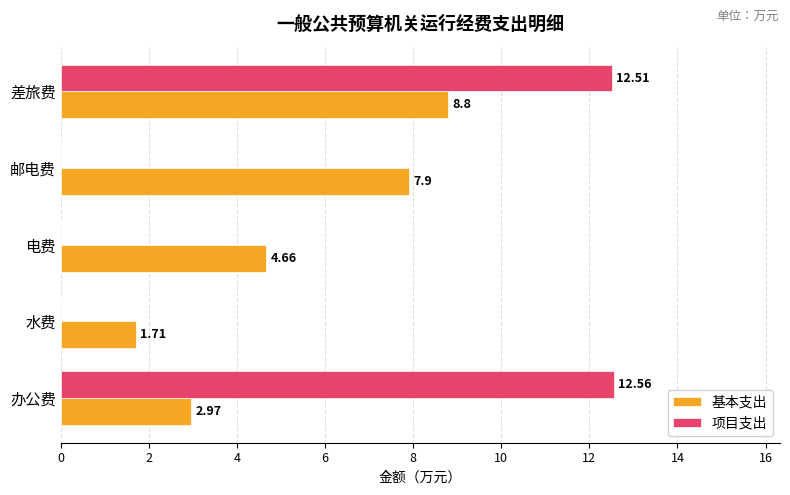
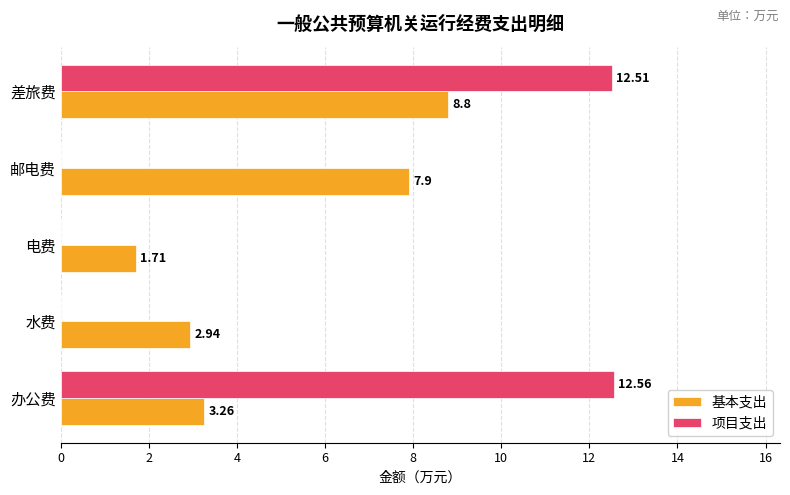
  {
    "基本支出": {
      "差旅费": 8.8,
      "邮电费": 7.9,
-     "电费": 4.66,
-     "水费": 1.71,
-     "办公费": 2.97
+     "电费": 1.71,
+     "水费": 2.94,
+     "办公费": 3.26
    },
    "项目支出": {
      "差旅费": 12.51,
      "办公费": 12.56
    }
  }
